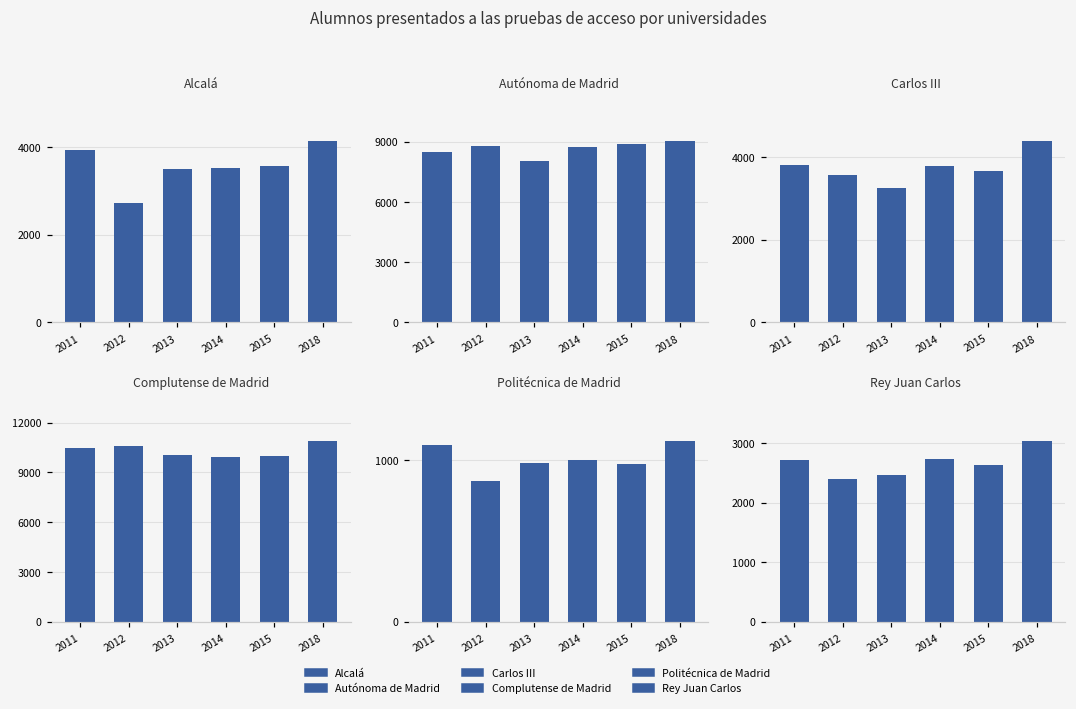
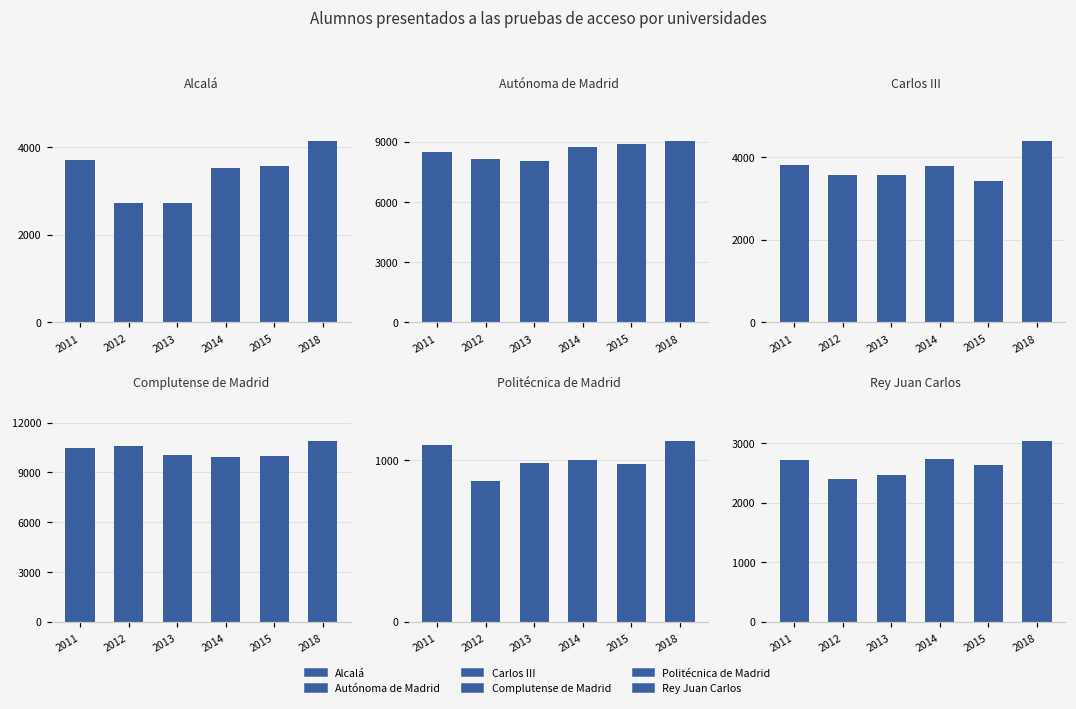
  {
    "Alcalá": {
-     "2011": 3900,
+     "2011": 3700,
      "2012": 2700,
-     "2013": 3500,
+     "2013": 2700,
      "2014": 3500,
      "2015": 3600,
      "2018": 4100
    },
    "Autónoma de Madrid": {
      "2011": 8500,
-     "2012": 8800,
+     "2012": 8100,
      "2013": 8100,
      "2014": 8700,
      "2015": 8900,
      "2018": 9000
    },
    "Carlos III": {
      "2011": 3800,
      "2012": 3600,
-     "2013": 3300,
+     "2013": 3600,
      "2014": 3800,
-     "2015": 3700,
+     "2015": 3400,
      "2018": 4400
    },
    "Complutense de Madrid": {
      "2011": 10500,
      "2012": 10600,
      "2013": 10100,
      "2014": 9900,
      "2015": 10000,
      "2018": 10900
    },
    "Politécnica de Madrid": {
      "2011": 1090,
      "2012": 870,
      "2013": 980,
      "2014": 1000,
      "2015": 980,
      "2018": 1120
    },
    "Rey Juan Carlos": {
      "2011": 2700,
      "2012": 2400,
      "2013": 2500,
      "2014": 2700,
      "2015": 2600,
      "2018": 3000
    }
  }
